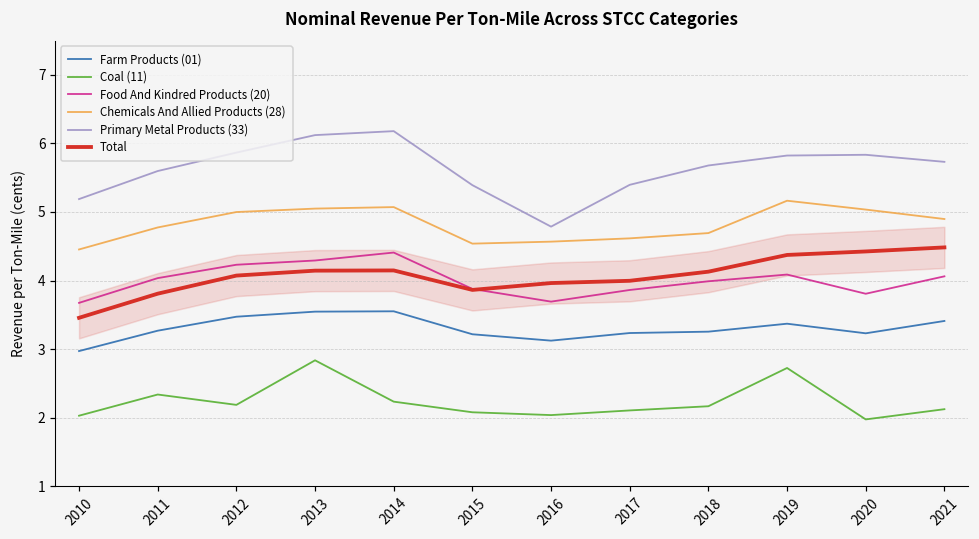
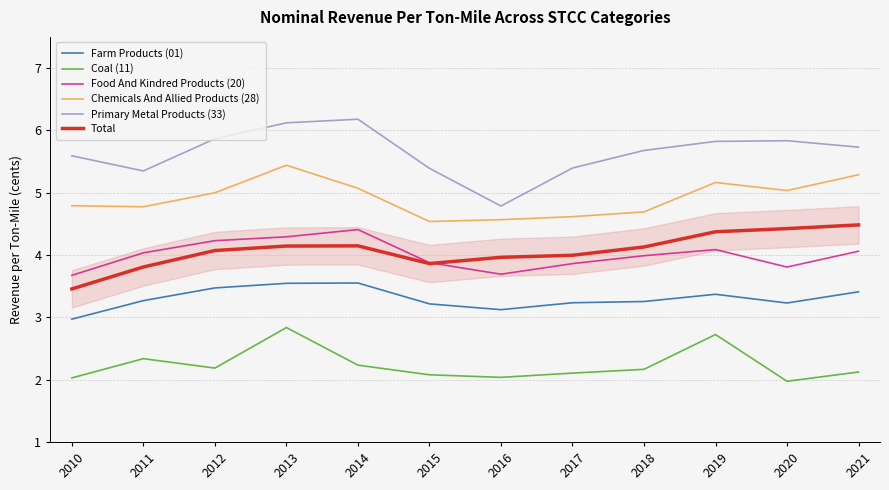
  {
    "Farm Products (01)": {
      "2010": 3.0,
      "2011": 3.3,
      "2012": 3.5,
      "2013": 3.5,
      "2014": 3.6,
      "2015": 3.2,
      "2016": 3.1,
      "2017": 3.2,
      "2018": 3.3,
      "2019": 3.4,
      "2020": 3.2,
      "2021": 3.4
    },
    "Coal (11)": {
      "2010": 2.0,
      "2011": 2.3,
      "2012": 2.2,
      "2013": 2.8,
      "2014": 2.2,
      "2015": 2.1,
      "2016": 2.0,
      "2017": 2.1,
      "2018": 2.2,
      "2019": 2.7,
      "2020": 2.0,
      "2021": 2.1
    },
    "Food And Kindred Products (20)": {
      "2010": 3.7,
      "2011": 4.0,
      "2012": 4.2,
      "2013": 4.3,
      "2016": 3.7,
      "2017": 3.9,
      "2018": 4.0,
      "2019": 4.1,
      "2020": 3.8,
      "2021": 4.1
    },
    "Chemicals And Allied Products (28)": {
-     "2010": 4.5,
+     "2010": 4.8,
      "2011": 4.8,
      "2012": 5.0,
-     "2013": 5.0,
+     "2013": 5.4,
      "2014": 5.1,
      "2015": 4.5,
      "2016": 4.6,
      "2017": 4.6,
      "2018": 4.7,
      "2019": 5.2,
      "2020": 5.0,
-     "2021": 4.9
+     "2021": 5.3
    },
    "Primary Metal Products (33)": {
-     "2010": 5.2,
-     "2011": 5.6,
+     "2010": 5.6,
+     "2011": 5.3,
      "2013": 6.1,
      "2014": 6.2,
      "2015": 5.4,
      "2016": 4.8,
      "2017": 5.4,
      "2018": 5.7,
      "2019": 5.8,
      "2020": 5.8,
      "2021": 5.7
    }
  }
